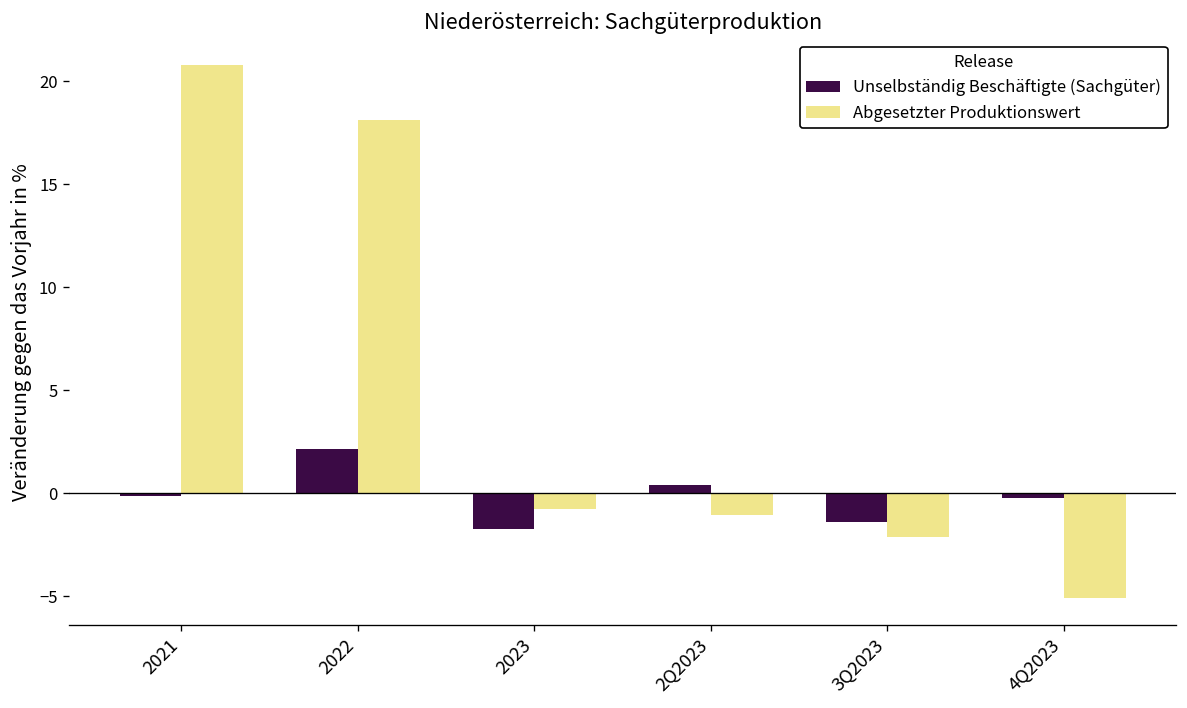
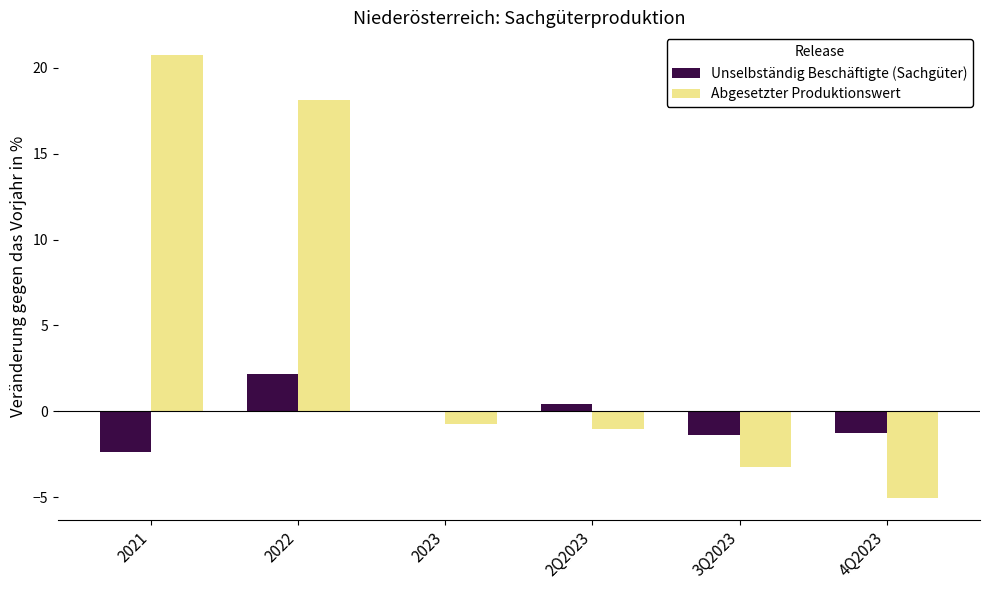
  {
    "Unselbständig Beschäftigte (Sachgüter)": {
-     "2021": -0.1,
+     "2021": -2.4,
      "2022": 2.2,
-     "2023": -1.7,
+     "2023": 0.0,
      "2Q2023": 0.4,
      "3Q2023": -1.4,
-     "4Q2023": -0.2
+     "4Q2023": -1.3
    },
    "Abgesetzter Produktionswert": {
      "2021": 20.8,
      "2022": 18.1,
      "2023": -0.8,
      "2Q2023": -1.1,
-     "3Q2023": -2.1,
+     "3Q2023": -3.3,
      "4Q2023": -5.1
    }
  }
